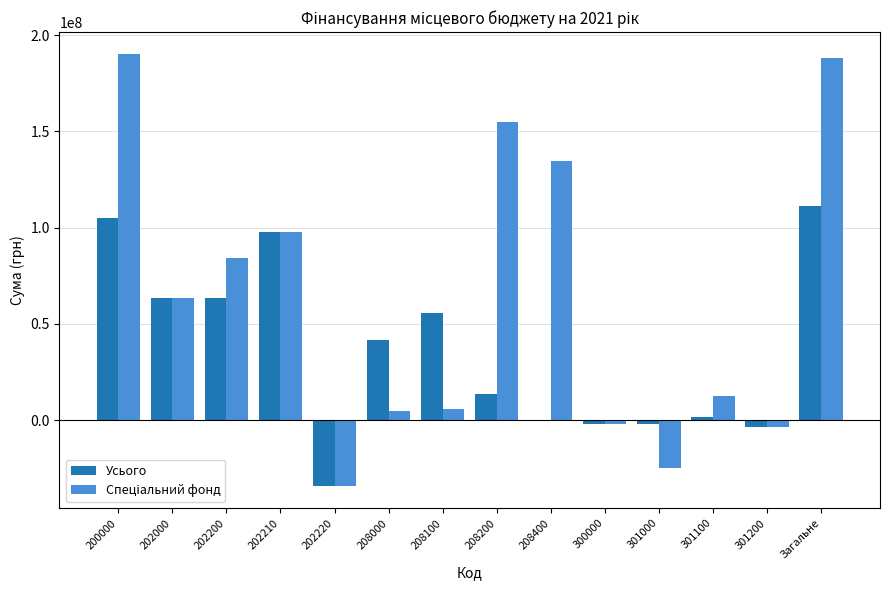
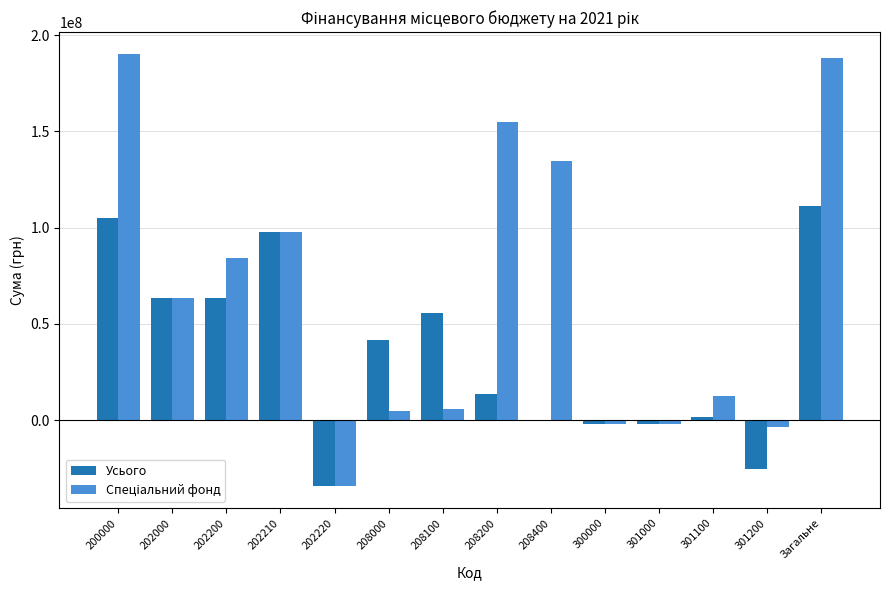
  {
    "Усього": {
      "200000": 105000000,
      "202000": 63000000,
      "202200": 63000000,
      "202210": 98000000,
      "202220": -34000000,
      "208000": 42000000,
      "208100": 55000000,
      "208200": 14000000,
      "208400": 0,
      "300000": -2000000,
      "301000": -2000000,
      "301100": 1000000,
-     "301200": -4000000,
+     "301200": -25000000,
      "Загальне": 111000000
    },
    "Спеціальний фонд": {
      "200000": 190000000,
      "202000": 63000000,
      "202200": 84000000,
      "202210": 98000000,
      "202220": -34000000,
      "208000": 5000000,
      "208100": 6000000,
      "208200": 155000000,
      "208400": 135000000,
      "300000": -2000000,
-     "301000": -25000000,
+     "301000": -2000000,
      "301100": 12000000,
      "301200": -4000000,
      "Загальне": 188000000
    }
  }
